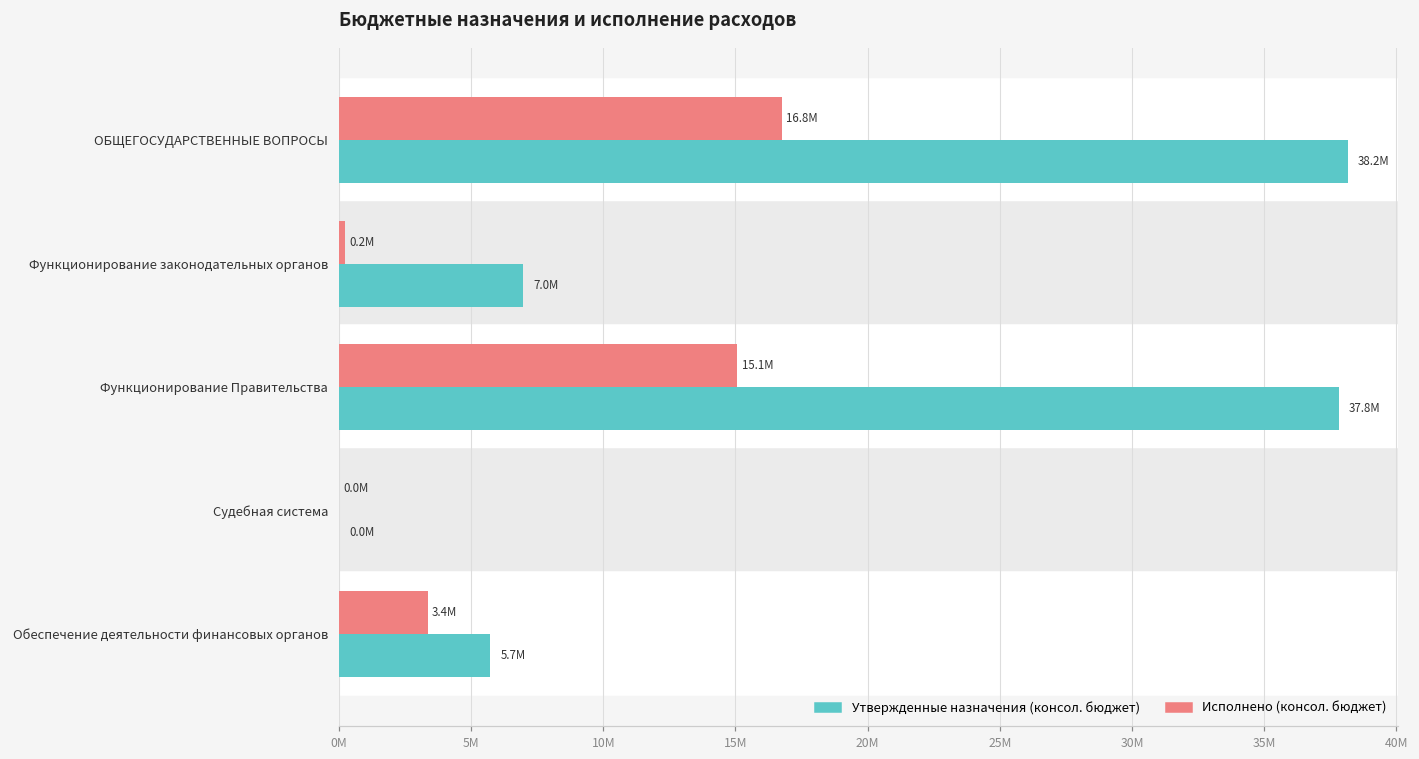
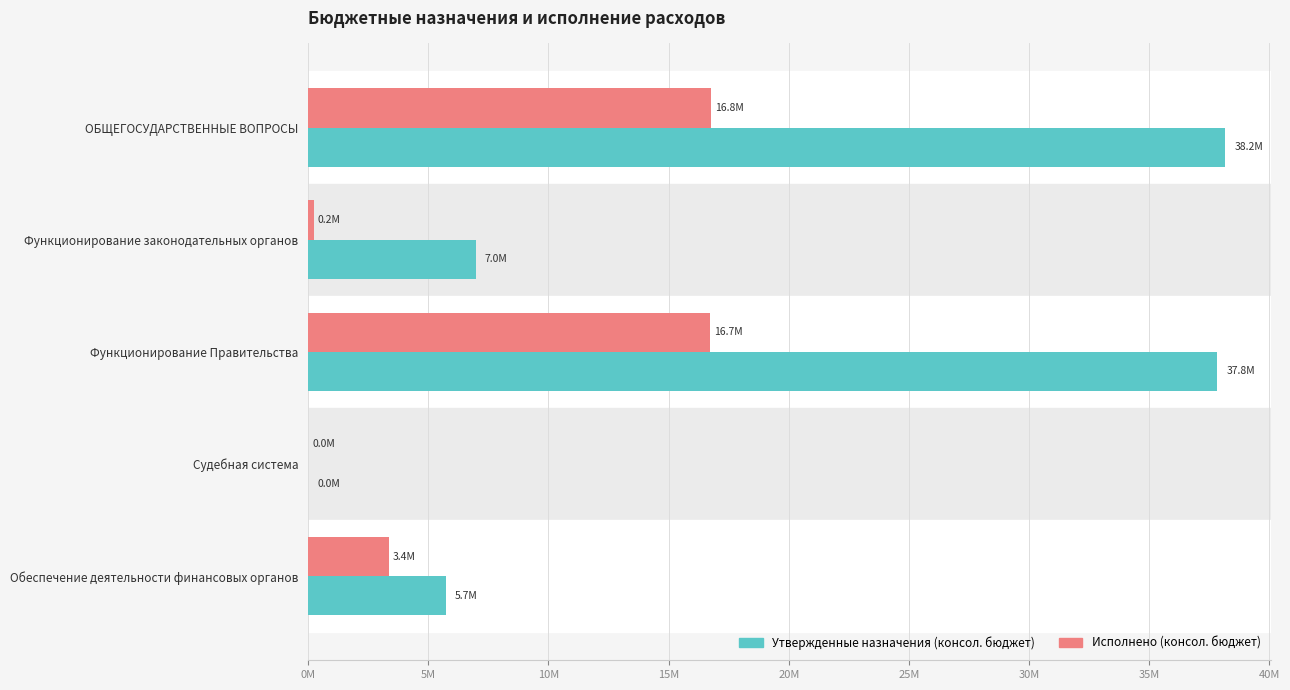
  {
    "Утвержденные назначения (консол. бюджет)": {
      "ОБЩЕГОСУДАРСТВЕННЫЕ ВОПРОСЫ": "38.2M",
      "Функционирование законодательных органов": "7.0M",
      "Функционирование Правительства": "37.8M",
      "Обеспечение деятельности финансовых органов": "5.7M"
    },
    "Исполнено (консол. бюджет)": {
      "ОБЩЕГОСУДАРСТВЕННЫЕ ВОПРОСЫ": "16.8M",
      "Функционирование законодательных органов": "0.2M",
-     "Функционирование Правительства": "15.1M",
+     "Функционирование Правительства": "16.7M",
      "Обеспечение деятельности финансовых органов": "3.4M"
    }
  }
